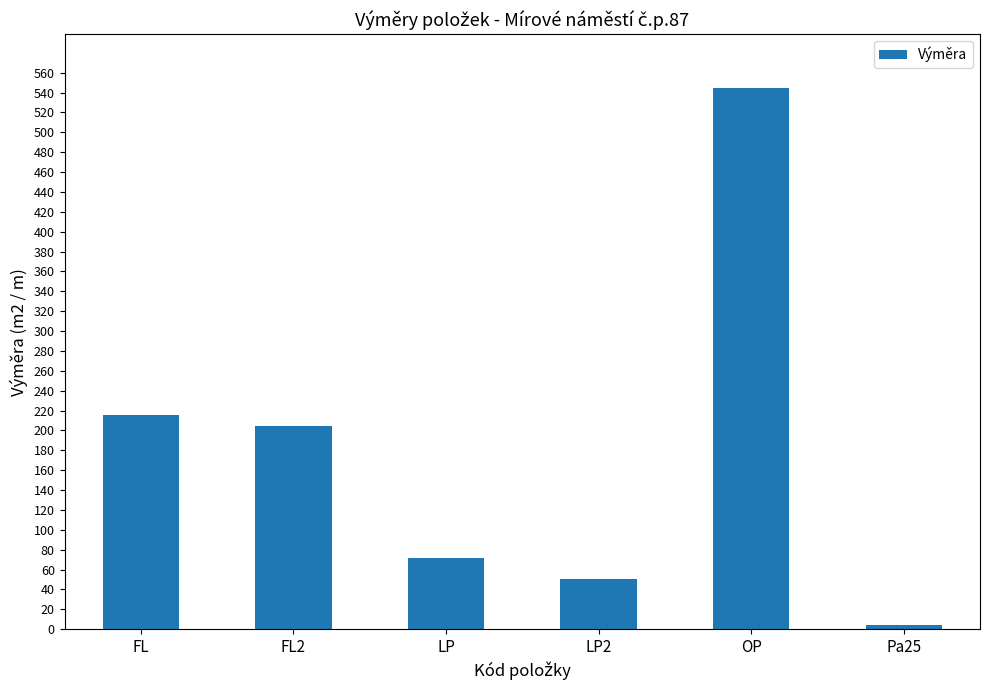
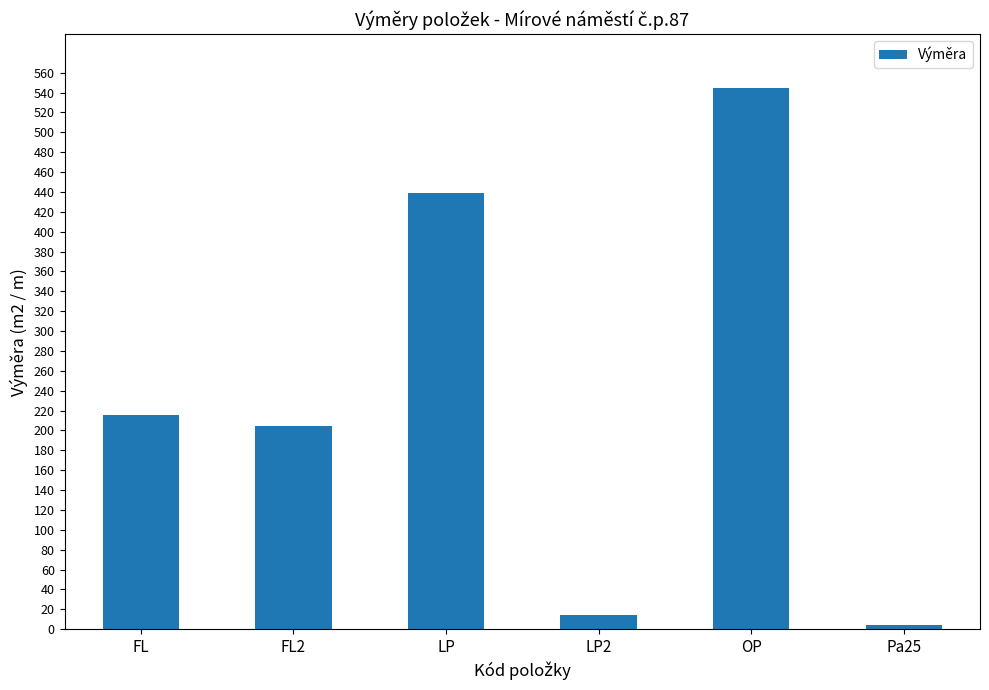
  {
    "FL": 220,
    "FL2": 200,
-   "LP": 70,
-   "LP2": 50,
+   "LP": 440,
+   "LP2": 10,
    "OP": 540,
    "Pa25": 0
  }
